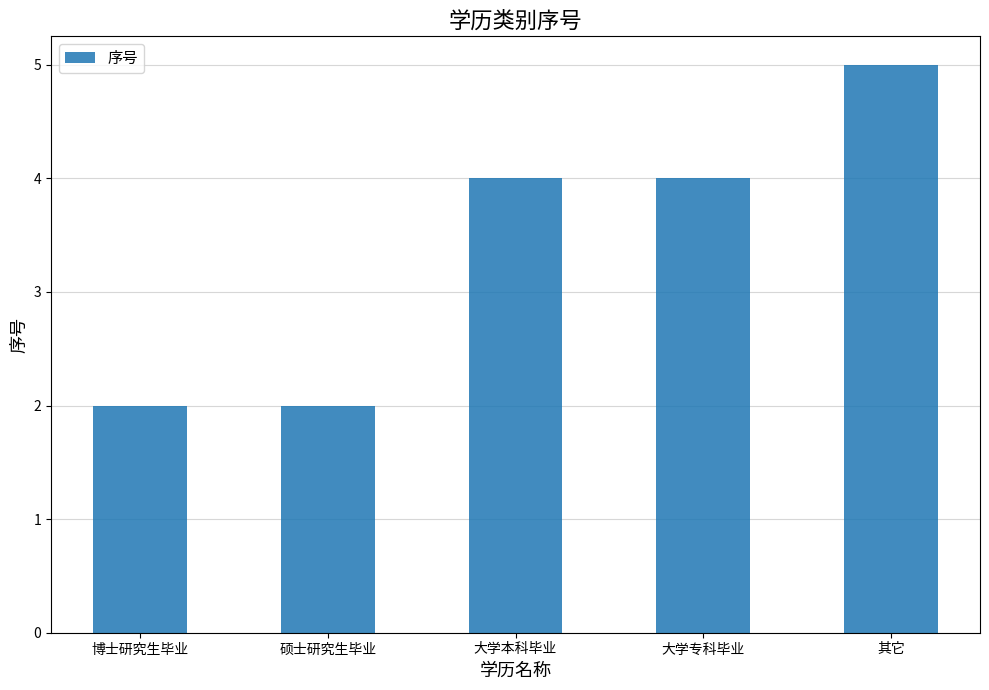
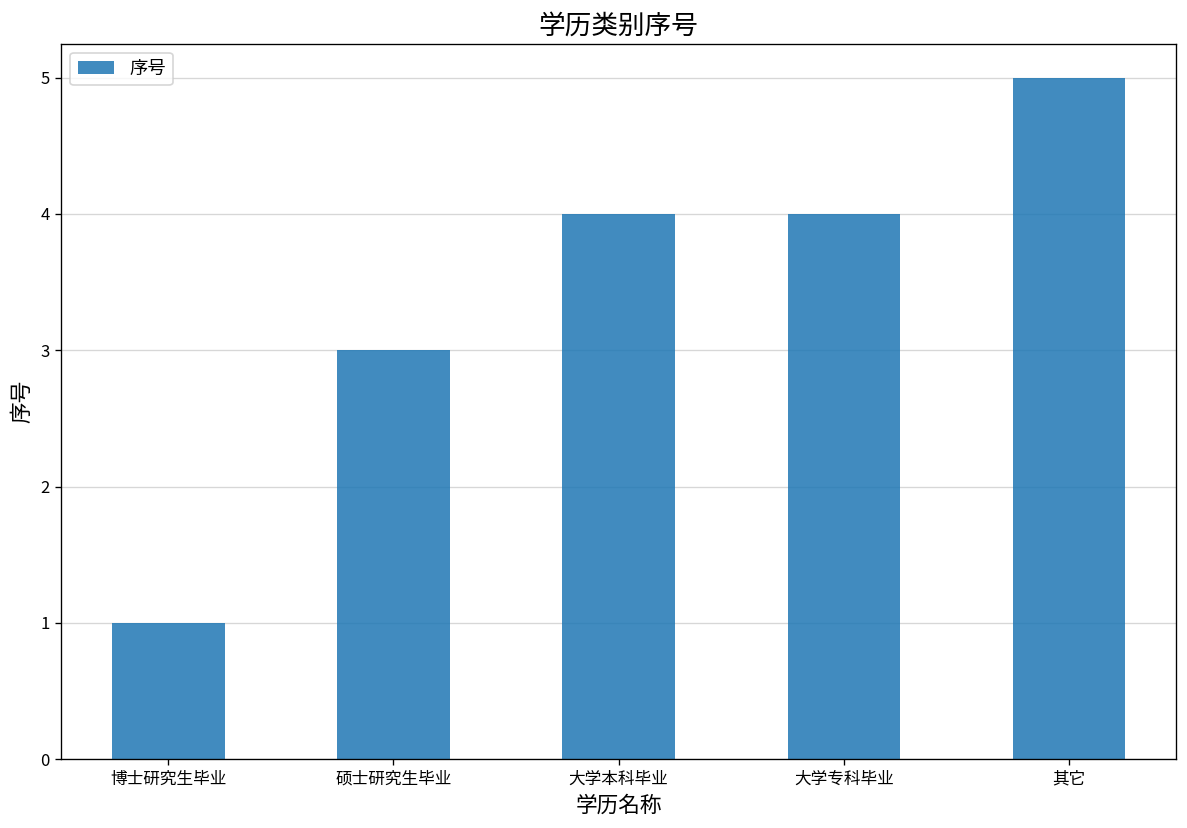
  {
-   "博士研究生毕业": 2,
-   "硕士研究生毕业": 2,
+   "博士研究生毕业": 1,
+   "硕士研究生毕业": 3,
    "大学本科毕业": 4,
    "大学专科毕业": 4,
    "其它": 5
  }
